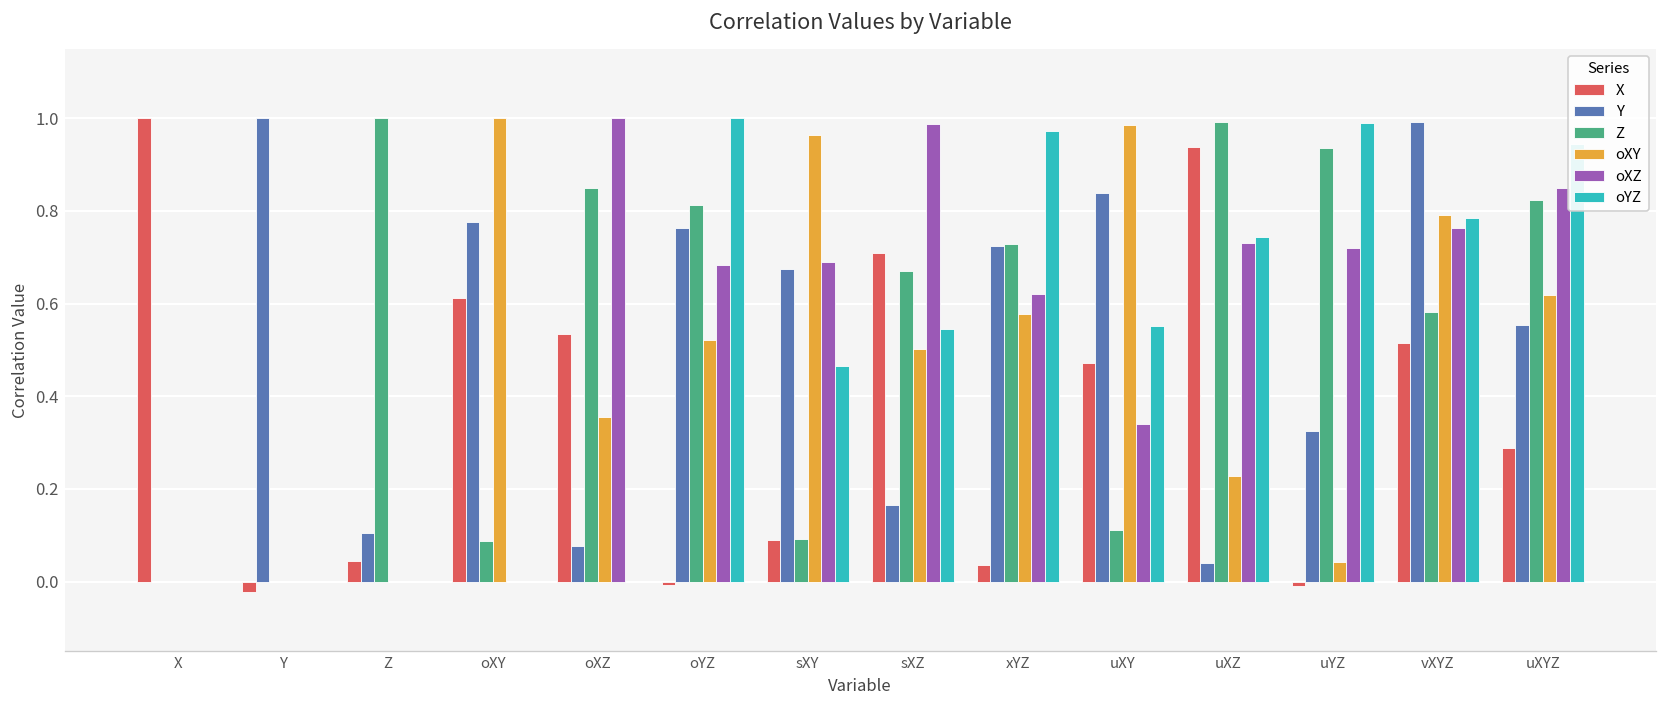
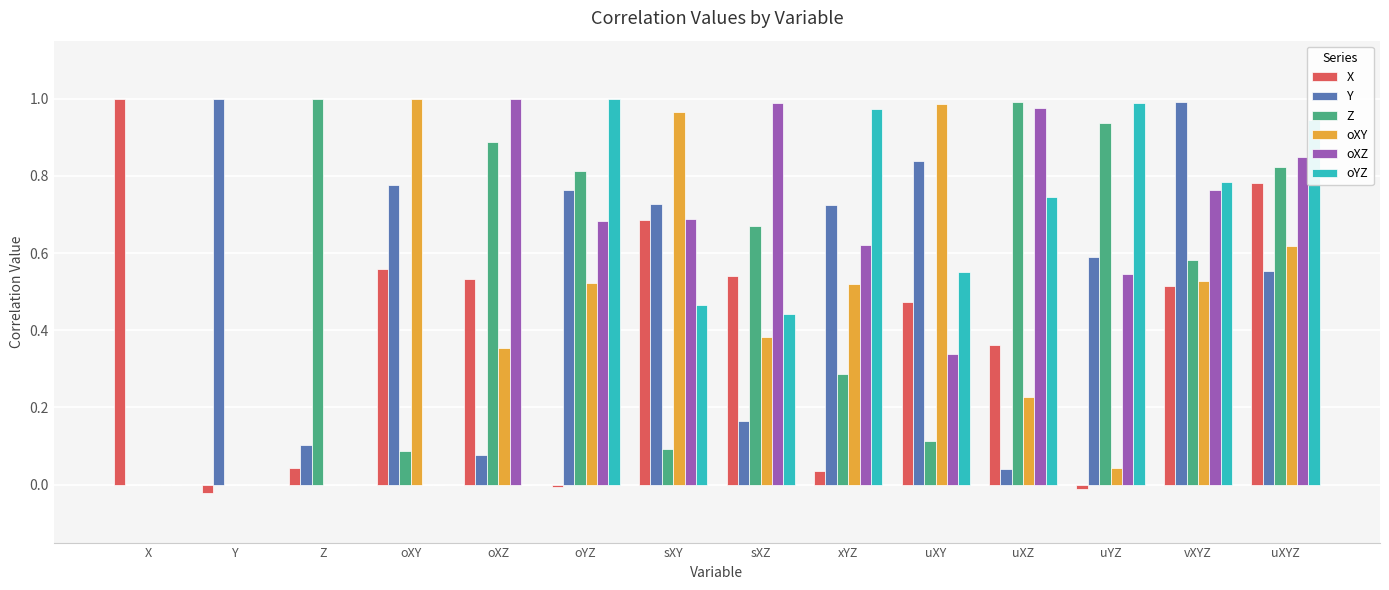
  {
    "X": {
      "X": 1.00,
      "Y": -0.02,
      "Z": 0.04,
-     "oXY": 0.61,
+     "oXY": 0.56,
      "oXZ": 0.53,
-     "sXY": 0.09,
-     "sXZ": 0.71,
+     "sXY": 0.69,
+     "sXZ": 0.54,
      "xYZ": 0.04,
      "uXY": 0.47,
-     "uXZ": 0.94,
+     "uXZ": 0.36,
      "uYZ": -0.01,
      "vXYZ": 0.51,
-     "uXYZ": 0.29
+     "uXYZ": 0.78
    },
    "Y": {
      "X": 0.00,
      "Y": 1.00,
      "Z": 0.10,
      "oXY": 0.78,
      "oXZ": 0.08,
      "oYZ": 0.76,
-     "sXY": 0.67,
+     "sXY": 0.73,
      "sXZ": 0.16,
      "xYZ": 0.73,
      "uXY": 0.84,
      "uXZ": 0.04,
-     "uYZ": 0.33,
+     "uYZ": 0.59,
      "vXYZ": 0.99,
      "uXYZ": 0.55
    },
    "Z": {
      "X": 0.00,
      "Y": 0.00,
      "Z": 1.00,
      "oXY": 0.09,
-     "oXZ": 0.85,
+     "oXZ": 0.89,
      "oYZ": 0.81,
      "sXY": 0.09,
      "sXZ": 0.67,
-     "xYZ": 0.73,
+     "xYZ": 0.29,
      "uXY": 0.11,
      "uXZ": 0.99,
      "uYZ": 0.94,
      "vXYZ": 0.58,
      "uXYZ": 0.82
    },
    "oXY": {
      "X": 0.00,
      "Y": 0.00,
      "Z": 0.00,
      "oXY": 1.00,
      "oXZ": 0.35,
      "oYZ": 0.52,
      "sXY": 0.97,
-     "sXZ": 0.50,
-     "xYZ": 0.58,
+     "sXZ": 0.38,
+     "xYZ": 0.52,
      "uXY": 0.99,
      "uXZ": 0.23,
      "uYZ": 0.04,
-     "vXYZ": 0.79,
+     "vXYZ": 0.53,
      "uXYZ": 0.62
    },
    "oXZ": {
      "X": 0.00,
      "Y": 0.00,
      "Z": 0.00,
      "oXY": 0.00,
      "oXZ": 1.00,
      "oYZ": 0.68,
      "sXY": 0.69,
      "sXZ": 0.99,
      "xYZ": 0.62,
      "uXY": 0.34,
-     "uXZ": 0.73,
-     "uYZ": 0.72,
+     "uXZ": 0.98,
+     "uYZ": 0.55,
      "vXYZ": 0.76,
      "uXYZ": 0.85
    },
    "oYZ": {
      "X": 0.00,
      "Y": 0.00,
      "Z": 0.00,
      "oXY": 0.00,
      "oXZ": 0.00,
      "oYZ": 1.00,
      "sXY": 0.47,
-     "sXZ": 0.54,
+     "sXZ": 0.44,
      "xYZ": 0.97,
      "uXY": 0.55,
      "uXZ": 0.74,
      "uYZ": 0.99,
      "vXYZ": 0.78
    }
  }
